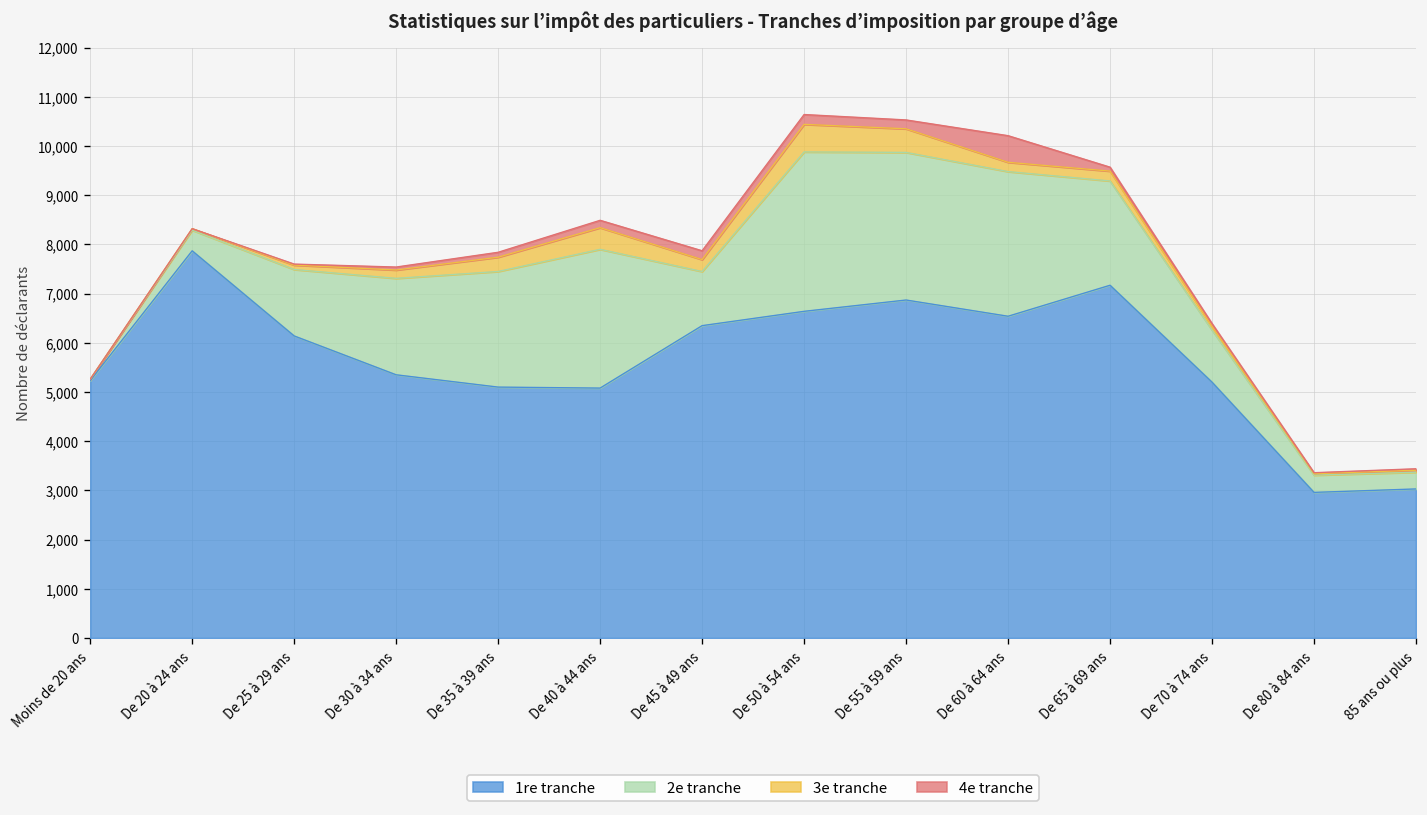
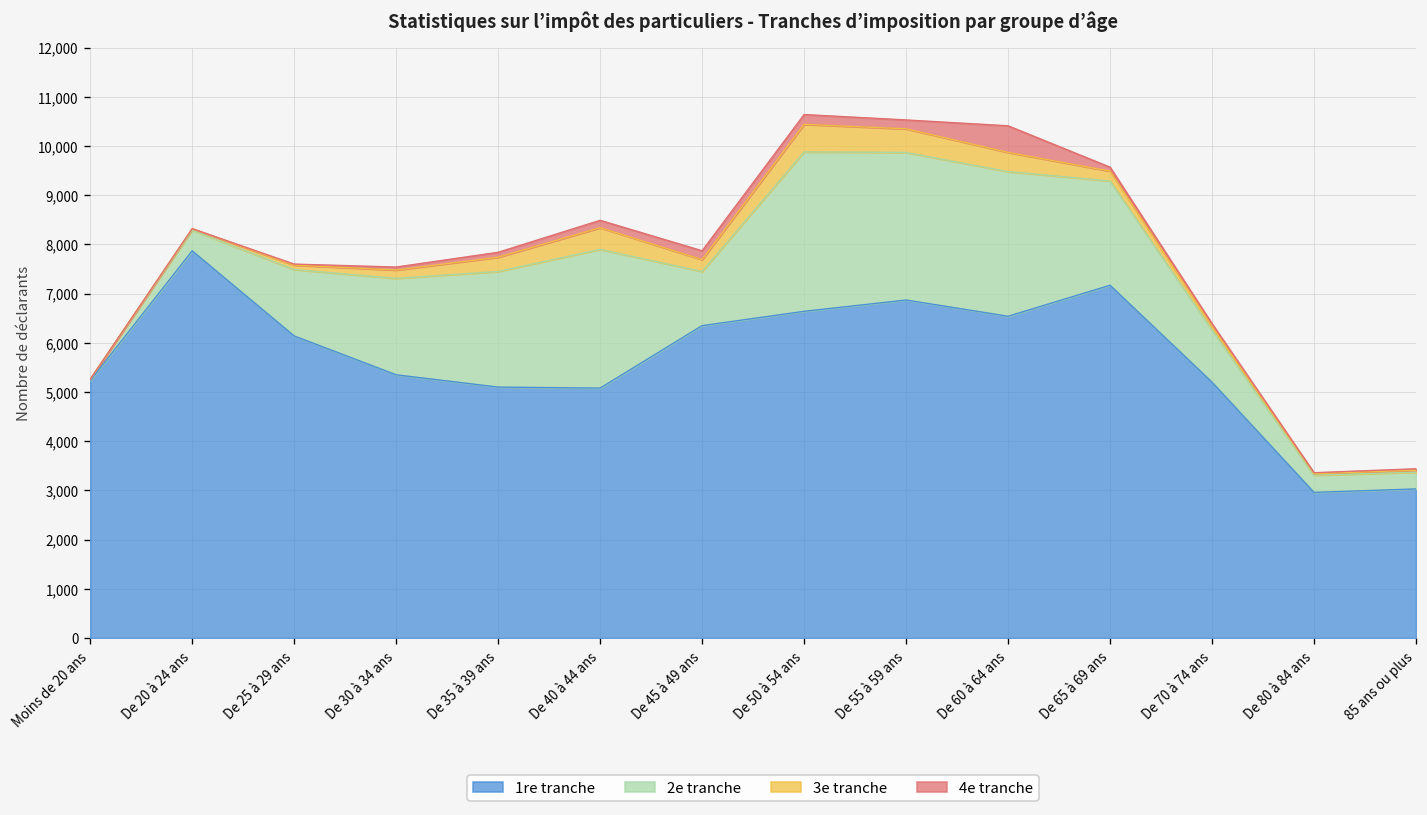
  {
    "1re tranche": {
      "De 20 à 24 ans": "7,900",
      "De 25 à 29 ans": "6,100",
      "De 30 à 34 ans": "5,400",
      "De 35 à 39 ans": "5,100",
      "De 40 à 44 ans": "5,100",
      "De 45 à 49 ans": "6,300",
      "De 50 à 54 ans": "6,600",
      "De 55 à 59 ans": "6,900",
      "De 60 à 64 ans": "6,500",
      "De 65 à 69 ans": "7,200",
      "De 70 à 74 ans": "5,200",
      "De 80 à 84 ans": "3,000",
      "85 ans ou plus": "3,000"
    },
    "2e tranche": {
      "De 25 à 29 ans": "1,400",
      "De 30 à 34 ans": "2,000",
      "De 35 à 39 ans": "2,400",
      "De 40 à 44 ans": "2,800",
      "De 45 à 49 ans": "1,100",
      "De 50 à 54 ans": "3,200",
      "De 55 à 59 ans": "3,000",
      "De 60 à 64 ans": "2,900",
      "De 65 à 69 ans": "2,100",
      "De 70 à 74 ans": "1,100"
    },
    "3e tranche": {
      "De 35 à 39 ans": "300",
      "De 40 à 44 ans": "400",
      "De 45 à 49 ans": "200",
      "De 50 à 54 ans": "600",
      "De 55 à 59 ans": "500",
-     "De 60 à 64 ans": "200",
+     "De 60 à 64 ans": "400",
      "De 65 à 69 ans": "200"
    },
    "4e tranche": {
      "De 35 à 39 ans": "100",
      "De 40 à 44 ans": "200",
      "De 45 à 49 ans": "200",
      "De 50 à 54 ans": "200",
      "De 55 à 59 ans": "200",
      "De 60 à 64 ans": "500",
      "De 65 à 69 ans": "100"
    }
  }
